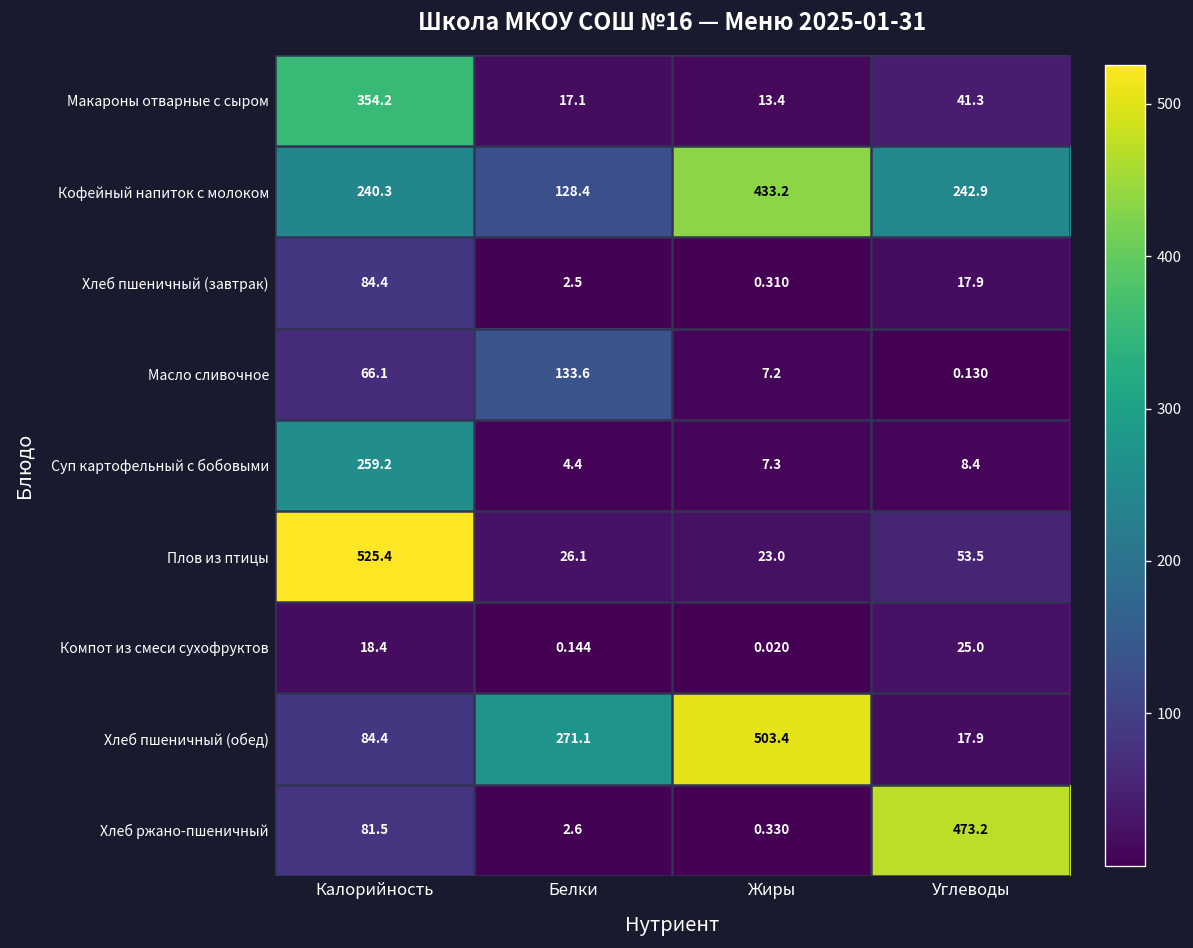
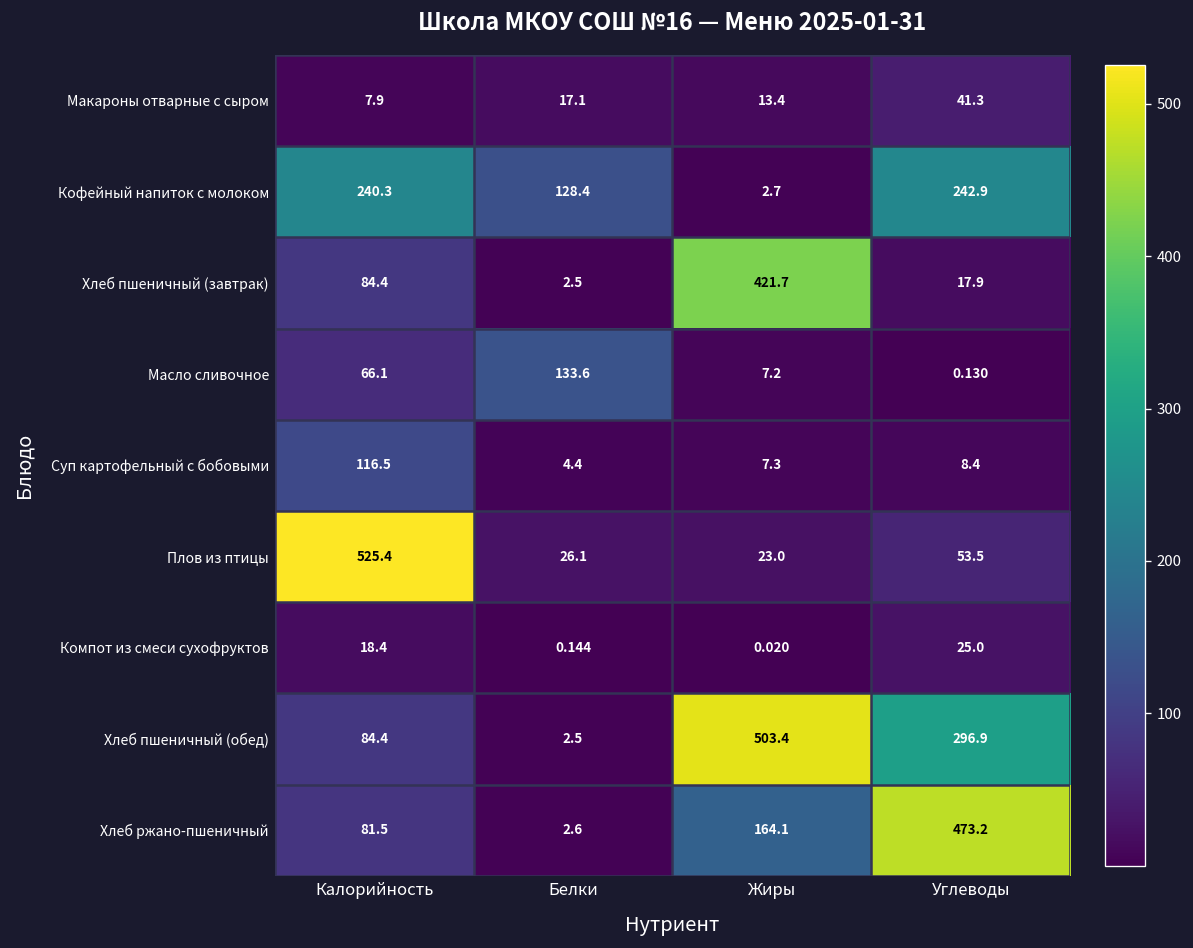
  {
    "Макароны отварные с сыром": {
-     "Калорийность": 354.2,
+     "Калорийность": 7.9,
      "Белки": 17.1,
      "Жиры": 13.4,
      "Углеводы": 41.3
    },
    "Кофейный напиток с молоком": {
      "Калорийность": 240.3,
      "Белки": 128.4,
-     "Жиры": 433.2,
+     "Жиры": 2.7,
      "Углеводы": 242.9
    },
    "Хлеб пшеничный (завтрак)": {
      "Калорийность": 84.4,
      "Белки": 2.5,
-     "Жиры": 0.310,
+     "Жиры": 421.7,
      "Углеводы": 17.9
    },
    "Масло сливочное": {
      "Калорийность": 66.1,
      "Белки": 133.6,
      "Жиры": 7.2,
      "Углеводы": 0.130
    },
    "Суп картофельный с бобовыми": {
-     "Калорийность": 259.2,
+     "Калорийность": 116.5,
      "Белки": 4.4,
      "Жиры": 7.3,
      "Углеводы": 8.4
    },
    "Плов из птицы": {
      "Калорийность": 525.4,
      "Белки": 26.1,
      "Жиры": 23.0,
      "Углеводы": 53.5
    },
    "Компот из смеси сухофруктов": {
      "Калорийность": 18.4,
      "Белки": 0.144,
      "Жиры": 0.020,
      "Углеводы": 25.0
    },
    "Хлеб пшеничный (обед)": {
      "Калорийность": 84.4,
-     "Белки": 271.1,
+     "Белки": 2.5,
      "Жиры": 503.4,
-     "Углеводы": 17.9
+     "Углеводы": 296.9
    },
    "Хлеб ржано-пшеничный": {
      "Калорийность": 81.5,
      "Белки": 2.6,
-     "Жиры": 0.330,
+     "Жиры": 164.1,
      "Углеводы": 473.2
    }
  }
